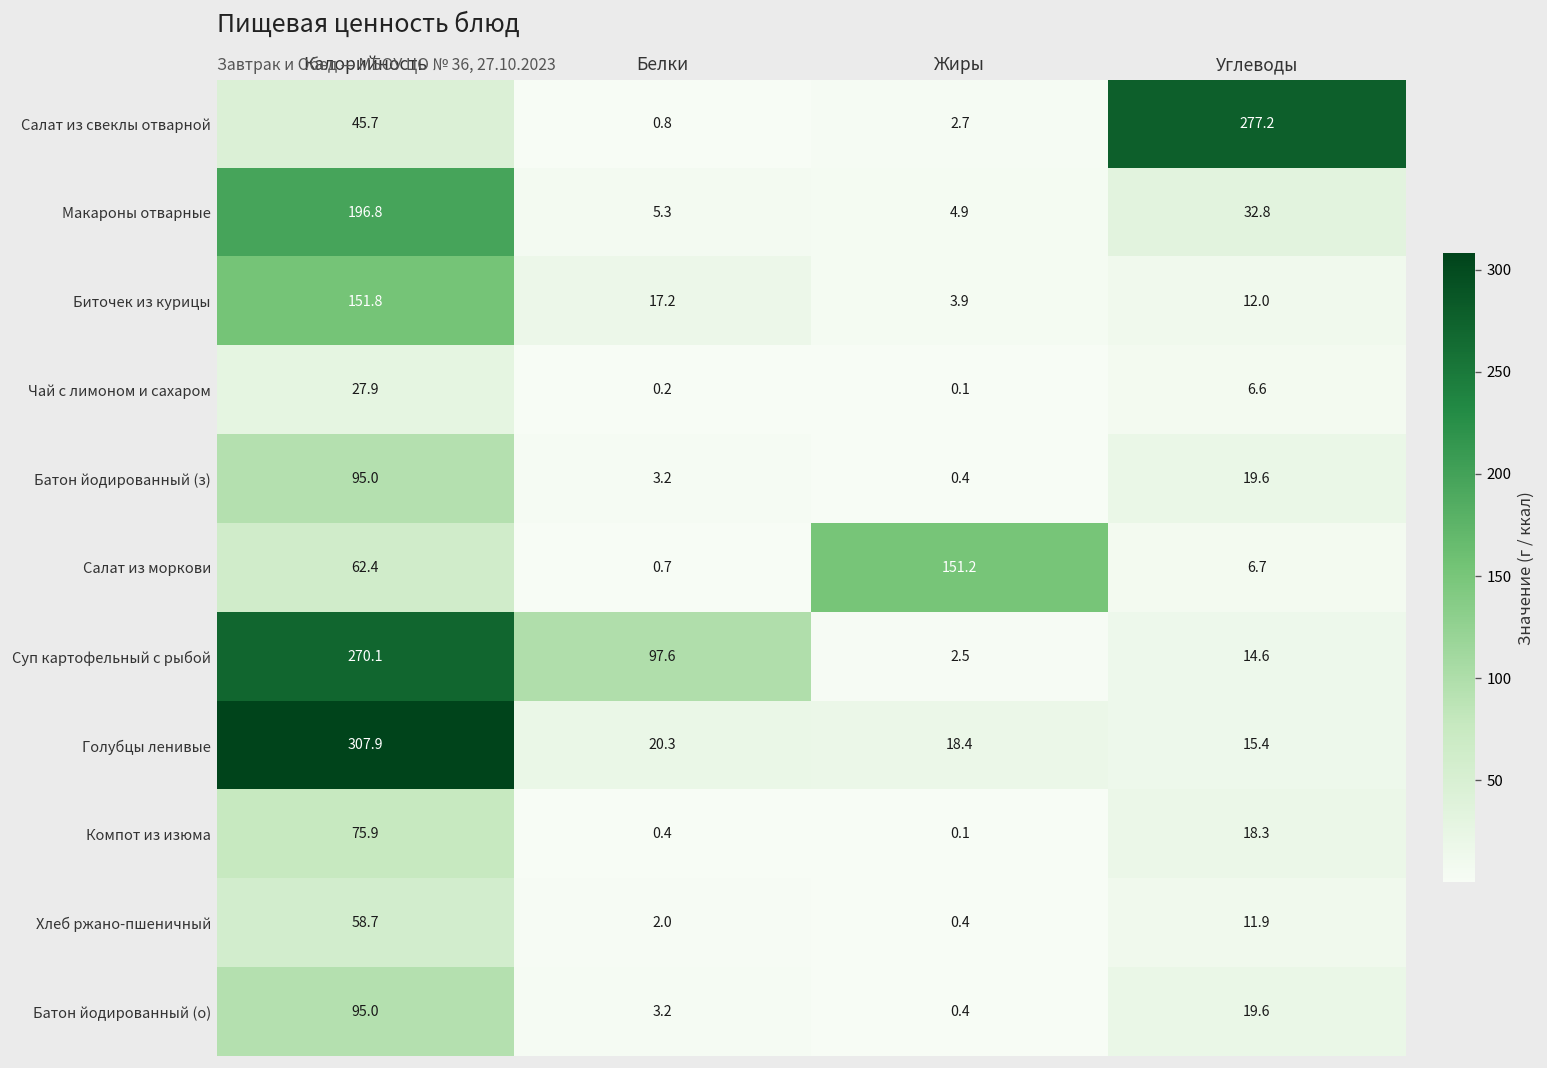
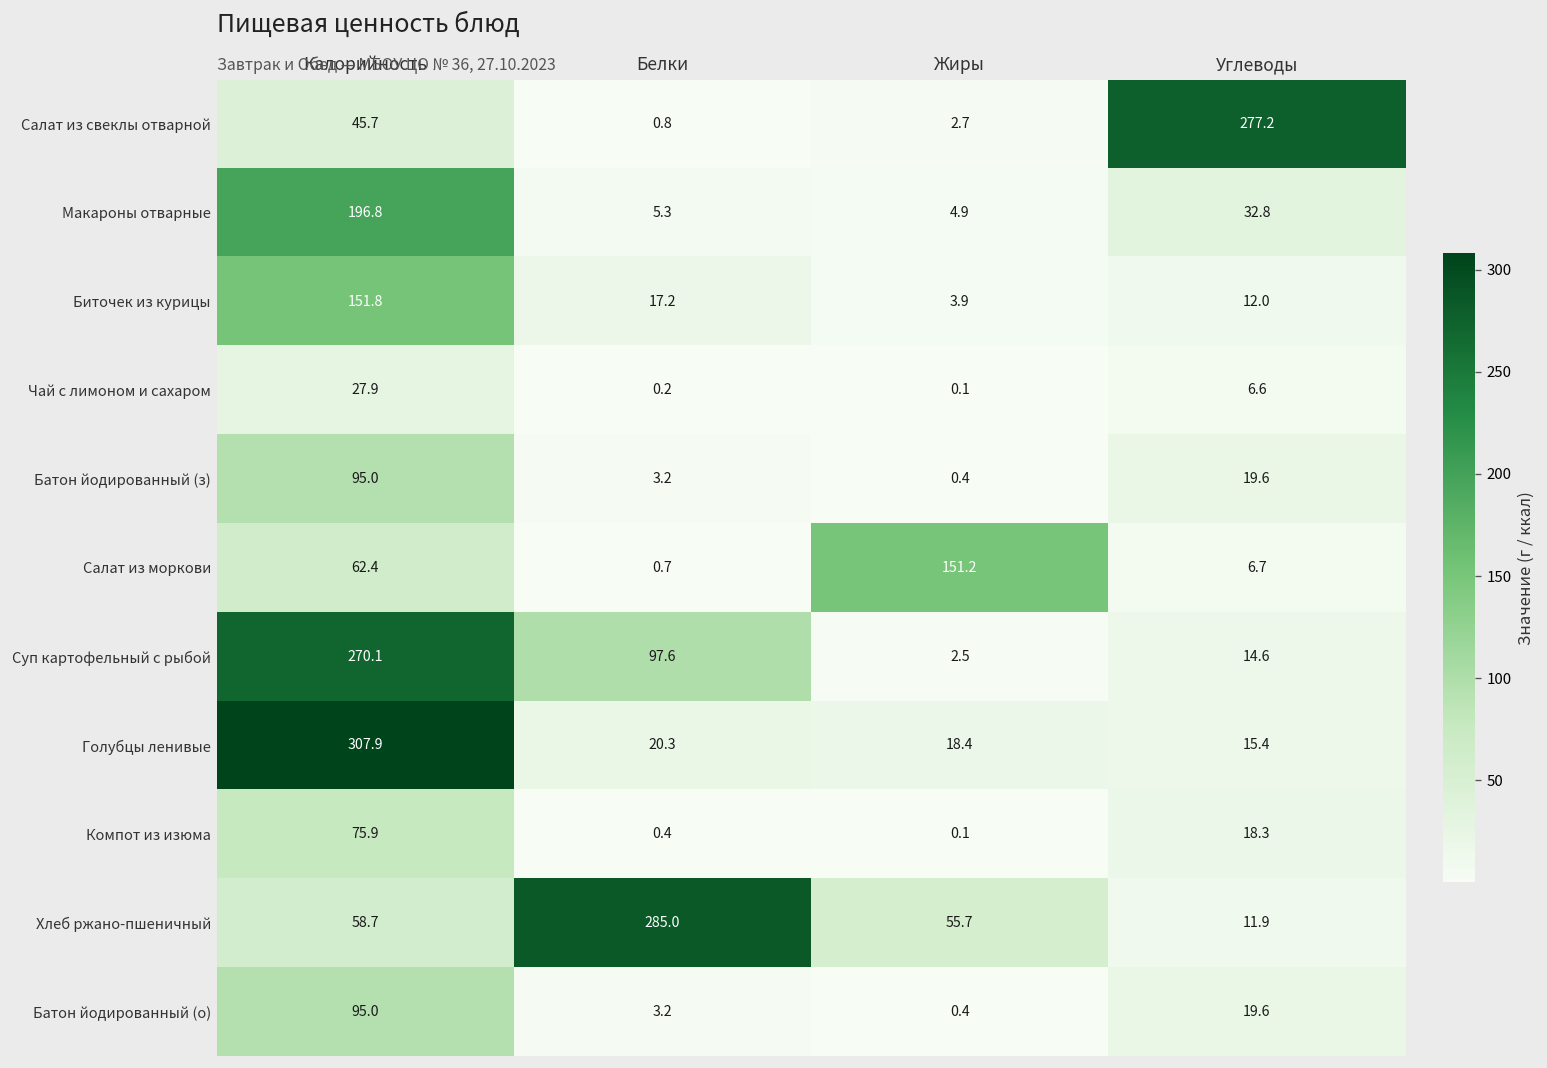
  {
    "Салат из свеклы отварной": {
      "Калорийность": 45.7,
      "Белки": 0.8,
      "Жиры": 2.7,
      "Углеводы": 277.2
    },
    "Макароны отварные": {
      "Калорийность": 196.8,
      "Белки": 5.3,
      "Жиры": 4.9,
      "Углеводы": 32.8
    },
    "Биточек из курицы": {
      "Калорийность": 151.8,
      "Белки": 17.2,
      "Жиры": 3.9,
      "Углеводы": 12.0
    },
    "Чай с лимоном и сахаром": {
      "Калорийность": 27.9,
      "Белки": 0.2,
      "Жиры": 0.1,
      "Углеводы": 6.6
    },
    "Батон йодированный (з)": {
      "Калорийность": 95.0,
      "Белки": 3.2,
      "Жиры": 0.4,
      "Углеводы": 19.6
    },
    "Салат из моркови": {
      "Калорийность": 62.4,
      "Белки": 0.7,
      "Жиры": 151.2,
      "Углеводы": 6.7
    },
    "Суп картофельный с рыбой": {
      "Калорийность": 270.1,
      "Белки": 97.6,
      "Жиры": 2.5,
      "Углеводы": 14.6
    },
    "Голубцы ленивые": {
      "Калорийность": 307.9,
      "Белки": 20.3,
      "Жиры": 18.4,
      "Углеводы": 15.4
    },
    "Компот из изюма": {
      "Калорийность": 75.9,
      "Белки": 0.4,
      "Жиры": 0.1,
      "Углеводы": 18.3
    },
    "Хлеб ржано-пшеничный": {
      "Калорийность": 58.7,
-     "Белки": 2.0,
-     "Жиры": 0.4,
+     "Белки": 285.0,
+     "Жиры": 55.7,
      "Углеводы": 11.9
    },
    "Батон йодированный (о)": {
      "Калорийность": 95.0,
      "Белки": 3.2,
      "Жиры": 0.4,
      "Углеводы": 19.6
    }
  }
